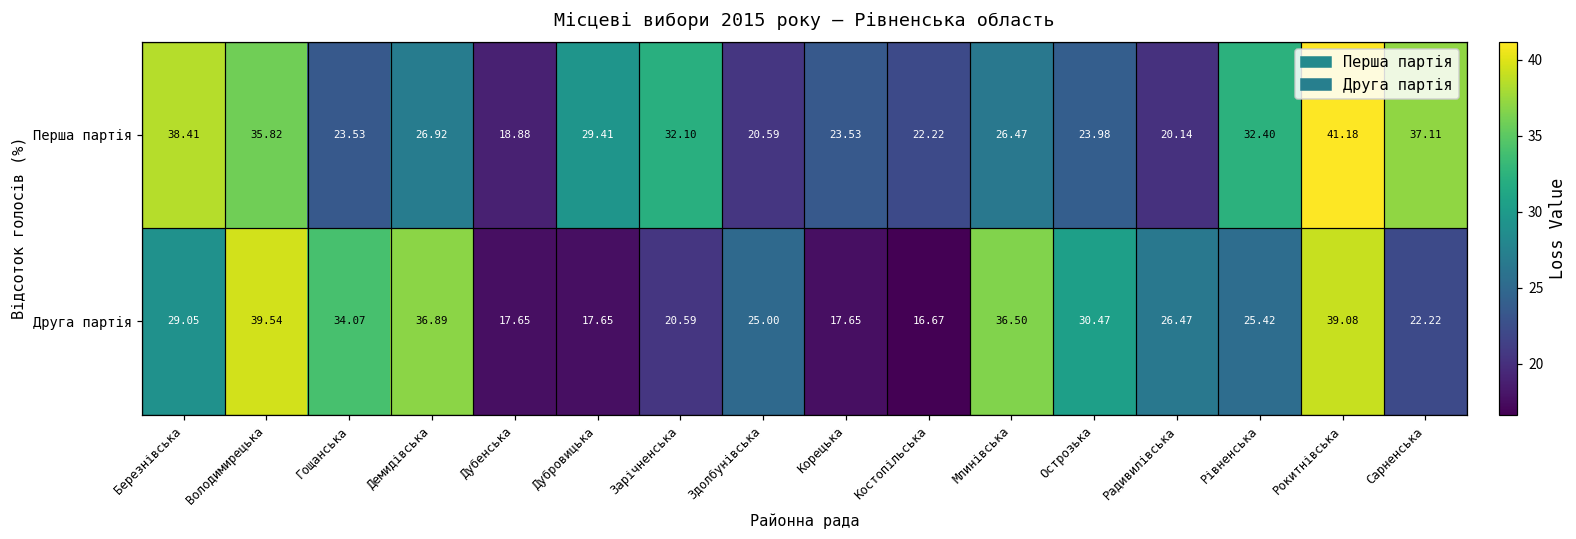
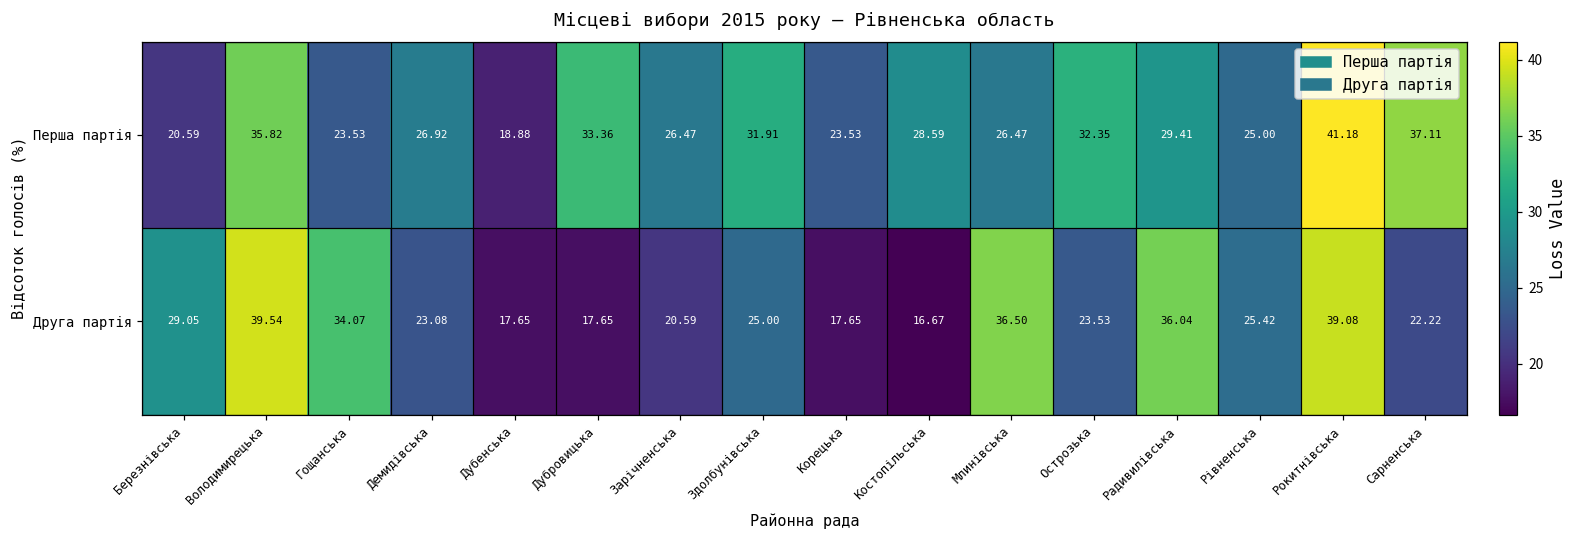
  {
    "Перша партія": {
-     "Березнівська": 38.41,
+     "Березнівська": 20.59,
      "Володимирецька": 35.82,
      "Гощанська": 23.53,
      "Демидівська": 26.92,
      "Дубенська": 18.88,
-     "Дубровицька": 29.41,
-     "Зарічненська": 32.10,
-     "Здолбунівська": 20.59,
+     "Дубровицька": 33.36,
+     "Зарічненська": 26.47,
+     "Здолбунівська": 31.91,
      "Корецька": 23.53,
-     "Костопільська": 22.22,
+     "Костопільська": 28.59,
      "Млинівська": 26.47,
-     "Острозька": 23.98,
-     "Радивилівська": 20.14,
-     "Рівненська": 32.40,
+     "Острозька": 32.35,
+     "Радивилівська": 29.41,
+     "Рівненська": 25.00,
      "Рокитнівська": 41.18,
      "Сарненська": 37.11
    },
    "Друга партія": {
      "Березнівська": 29.05,
      "Володимирецька": 39.54,
      "Гощанська": 34.07,
-     "Демидівська": 36.89,
+     "Демидівська": 23.08,
      "Дубенська": 17.65,
      "Дубровицька": 17.65,
      "Зарічненська": 20.59,
      "Здолбунівська": 25.00,
      "Корецька": 17.65,
      "Костопільська": 16.67,
      "Млинівська": 36.50,
-     "Острозька": 30.47,
-     "Радивилівська": 26.47,
+     "Острозька": 23.53,
+     "Радивилівська": 36.04,
      "Рівненська": 25.42,
      "Рокитнівська": 39.08,
      "Сарненська": 22.22
    }
  }
